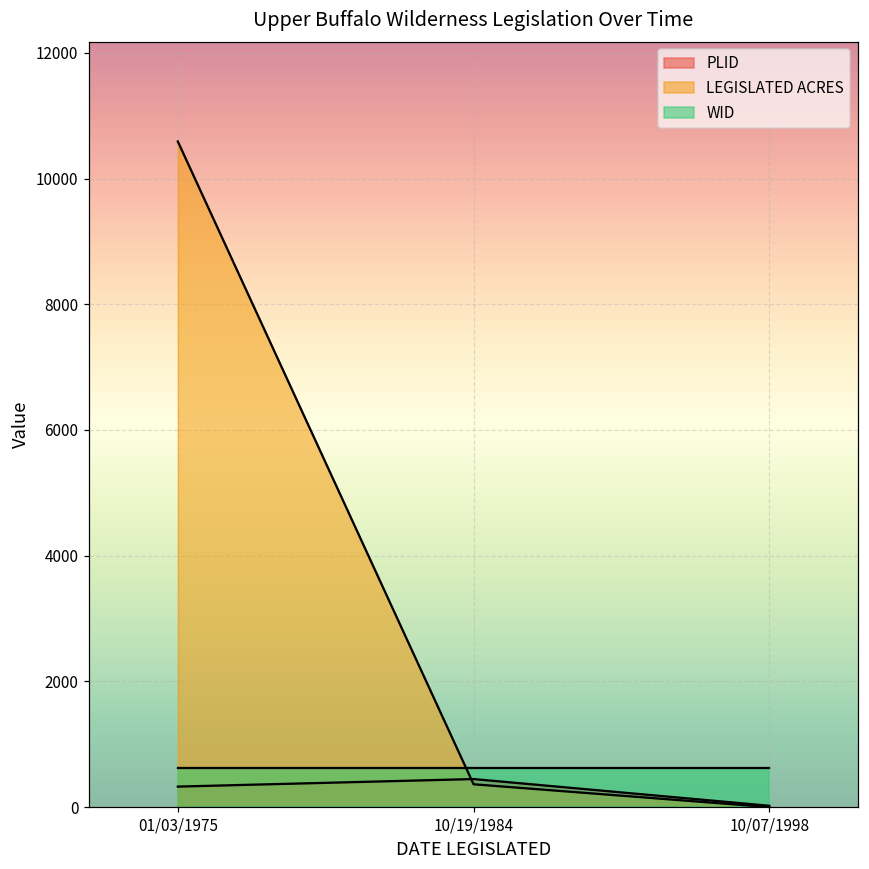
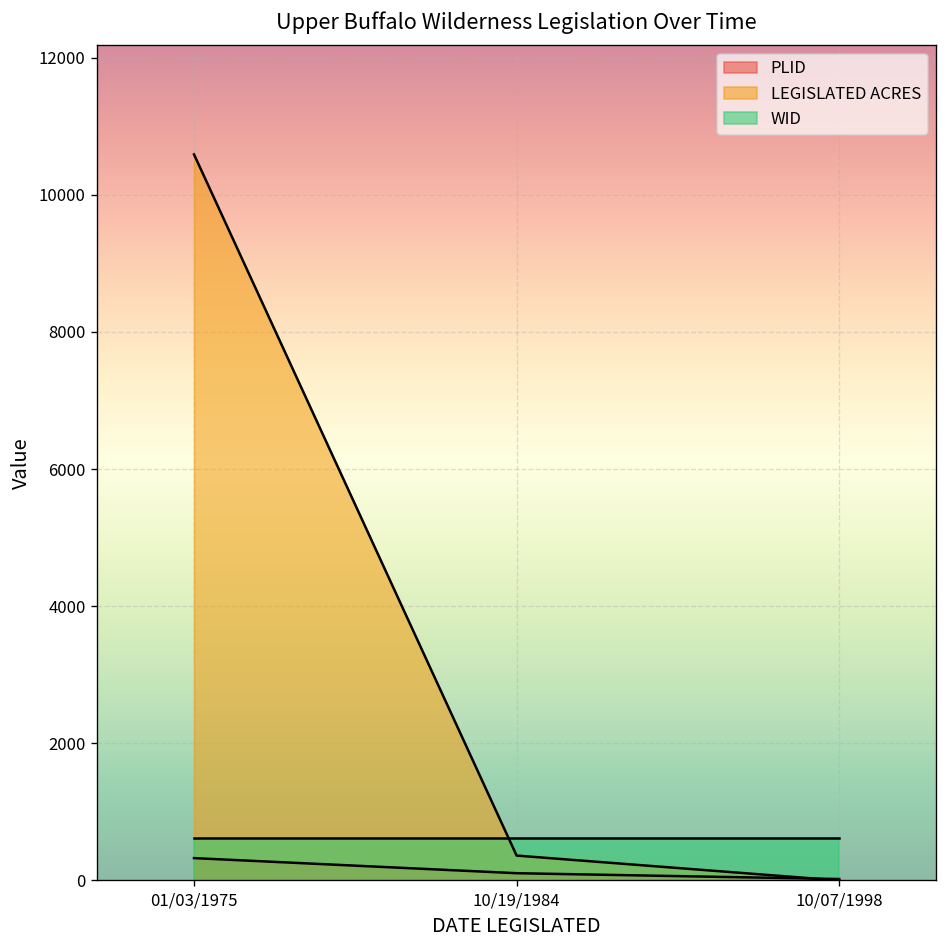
  {
    "PLID": {
      "01/03/1975": 300,
-     "10/19/1984": 400
+     "10/19/1984": 100
    },
    "LEGISLATED ACRES": {
      "01/03/1975": 10600,
      "10/19/1984": 400
    },
    "WID": {
      "01/03/1975": 600,
      "10/19/1984": 600,
      "10/07/1998": 600
    }
  }
